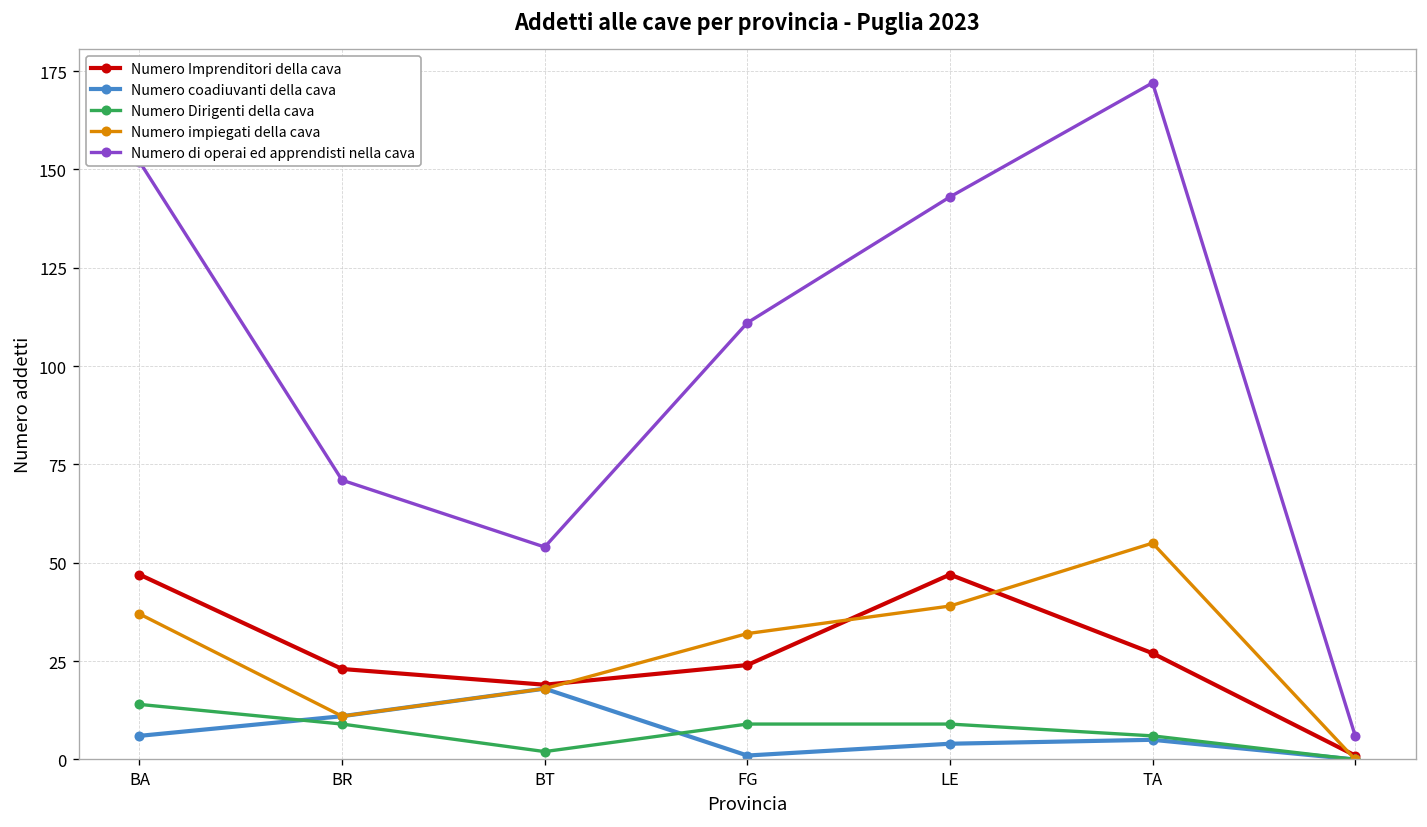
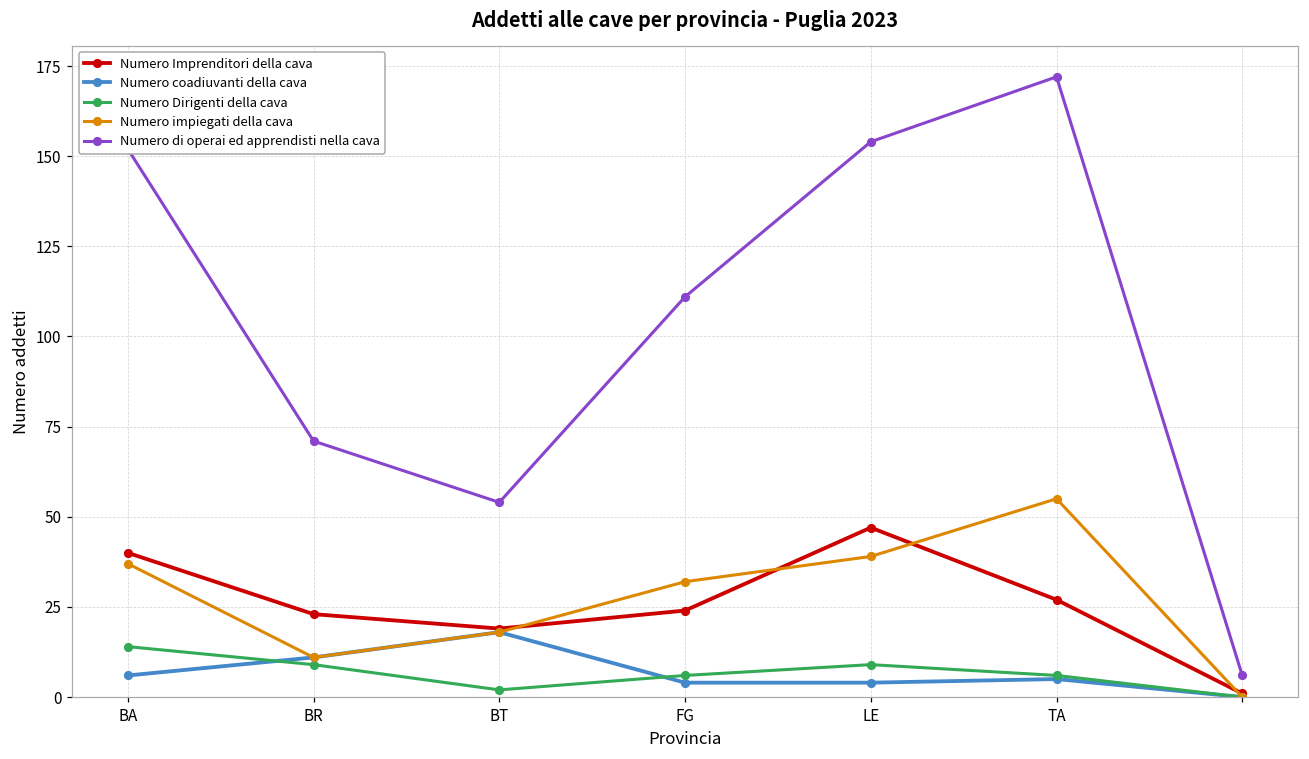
  {
    "Numero Imprenditori della cava": {
-     "BA": 47,
+     "BA": 40,
      "BR": 23,
      "BT": 19,
      "FG": 24,
      "LE": 47,
      "TA": 27
    },
    "Numero coadiuvanti della cava": {
      "BA": 6,
-     "FG": 1,
+     "FG": 4,
      "LE": 4,
      "TA": 5
    },
    "Numero Dirigenti della cava": {
      "BA": 14,
      "BR": 9,
      "BT": 2,
-     "FG": 9,
+     "FG": 6,
      "LE": 9,
      "TA": 6
    },
    "Numero impiegati della cava": {
      "BA": 37,
      "FG": 32,
      "LE": 39,
      "TA": 55
    },
    "Numero di operai ed apprendisti nella cava": {
      "BR": 71,
      "BT": 54,
      "FG": 111,
-     "LE": 143,
+     "LE": 154,
      "TA": 172
    }
  }
